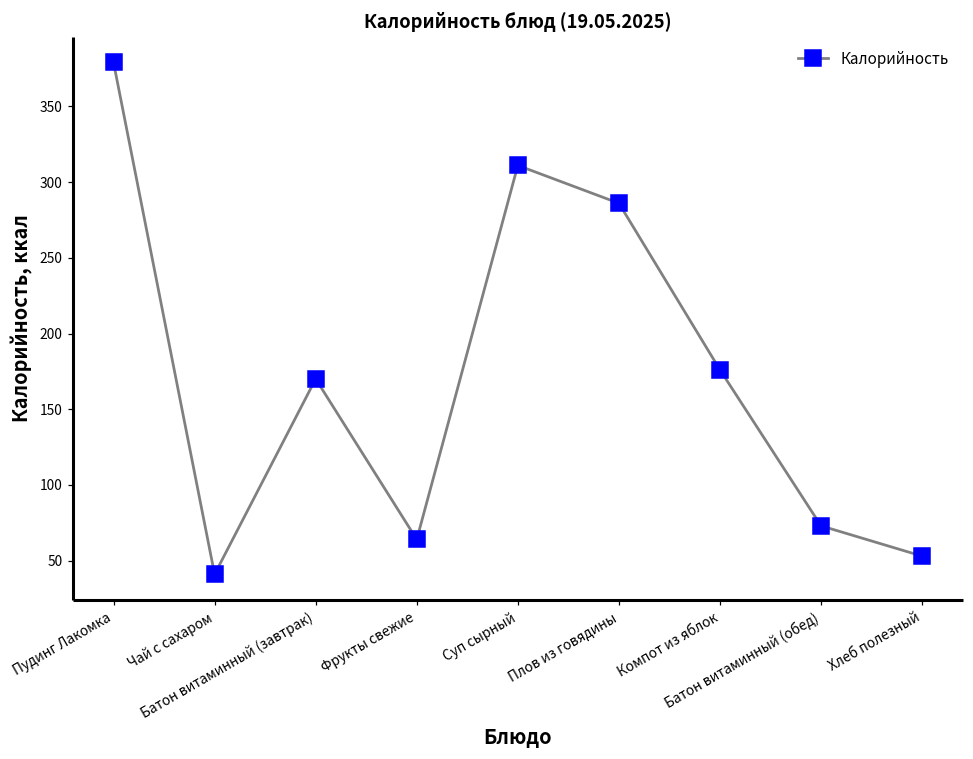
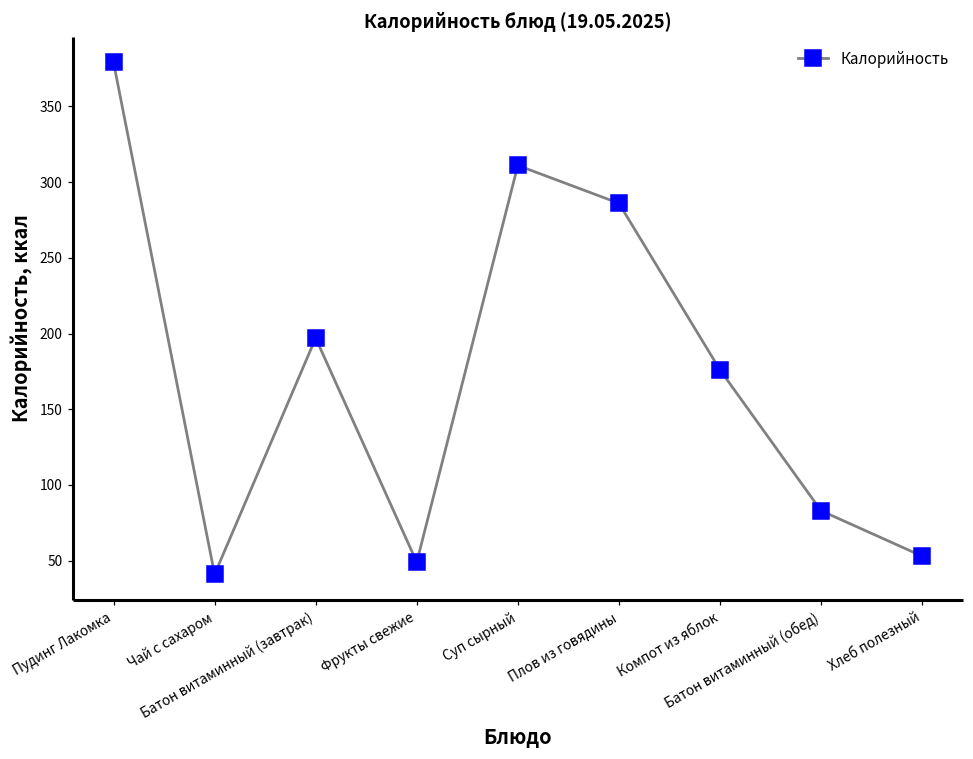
  {
    "Пудинг Лакомка": 379,
    "Чай с сахаром": 41,
-   "Батон витаминный (завтрак)": 170,
-   "Фрукты свежие": 64,
+   "Батон витаминный (завтрак)": 197,
+   "Фрукты свежие": 49,
    "Суп сырный": 311,
    "Плов из говядины": 286,
    "Компот из яблок": 176,
-   "Батон витаминный (обед)": 73,
+   "Батон витаминный (обед)": 83,
    "Хлеб полезный": 53
  }
